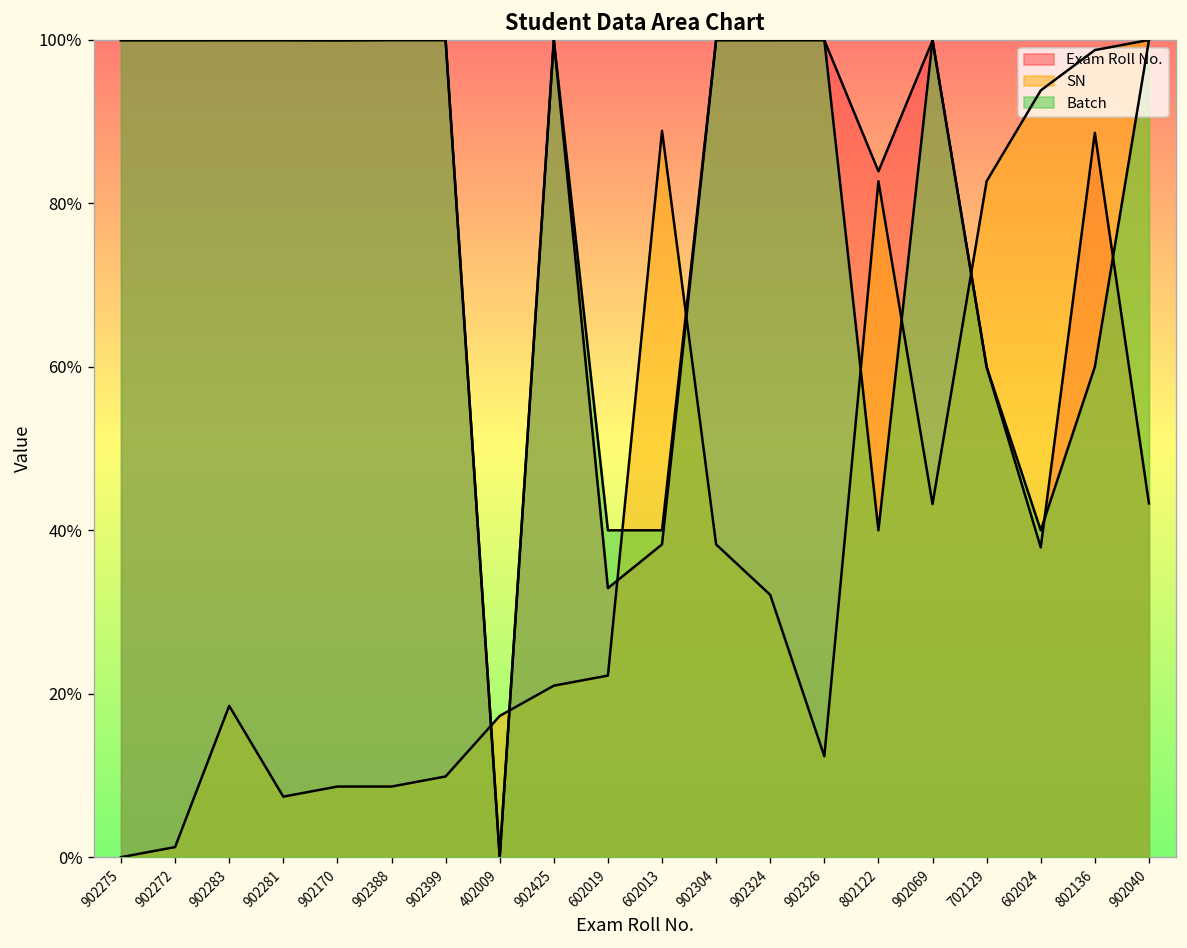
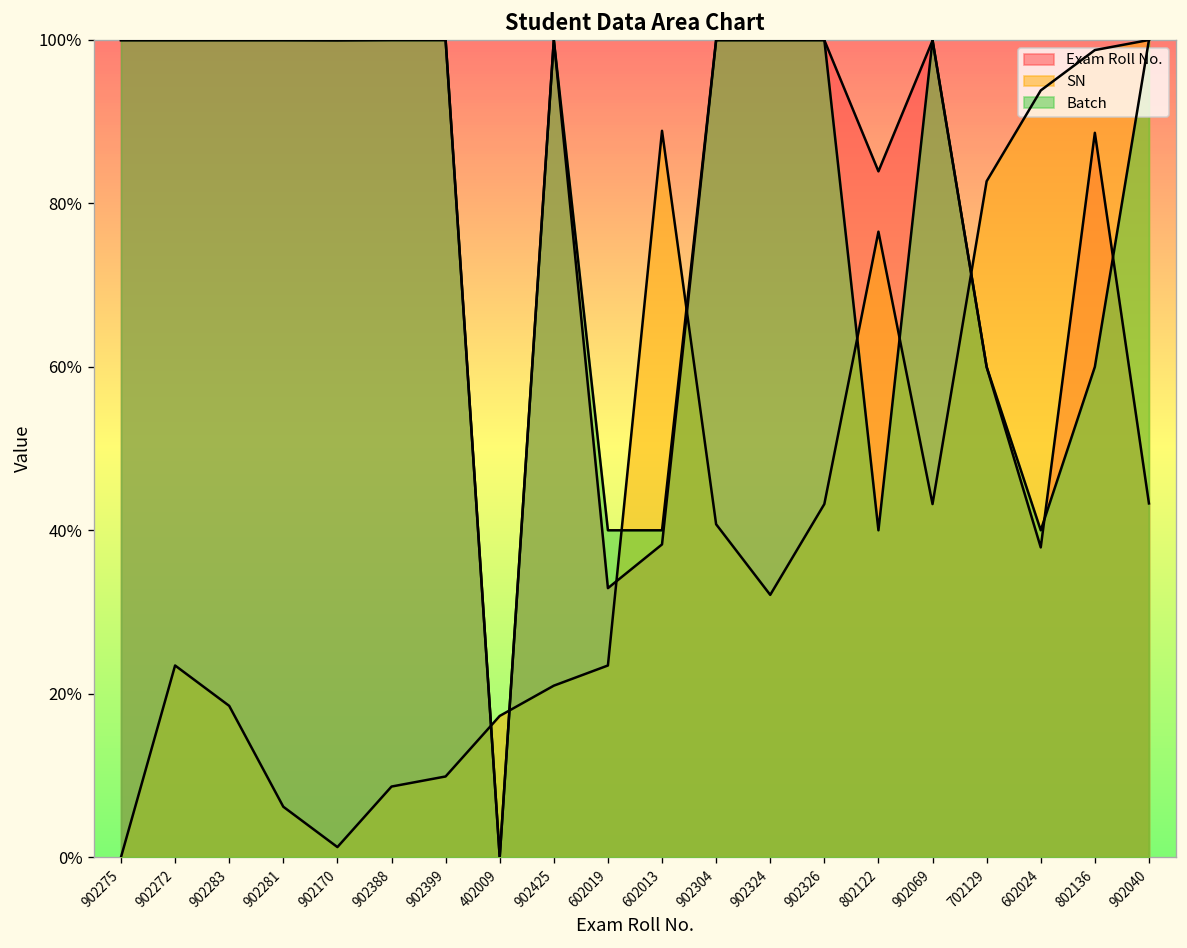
  {
    "Exam Roll No.": {
      "602019": "33%",
      "602013": "38%",
      "802122": "84%",
      "602024": "38%",
      "802136": "89%",
      "902040": "43%"
    },
    "SN": {
      "902275": "0%",
-     "902272": "1%",
+     "902272": "23%",
      "902283": "19%",
-     "902281": "7%",
-     "902170": "9%",
+     "902281": "6%",
+     "902170": "1%",
      "902388": "9%",
      "902399": "10%",
      "402009": "17%",
      "902425": "21%",
-     "602019": "22%",
+     "602019": "23%",
      "602013": "89%",
-     "902304": "38%",
+     "902304": "41%",
      "902324": "32%",
-     "902326": "12%",
-     "802122": "83%",
+     "902326": "43%",
+     "802122": "77%",
      "902069": "43%",
      "702129": "83%"
    },
    "Batch": {
      "602019": "40%",
      "602013": "40%",
      "802122": "40%",
      "602024": "40%",
      "802136": "60%"
    }
  }
